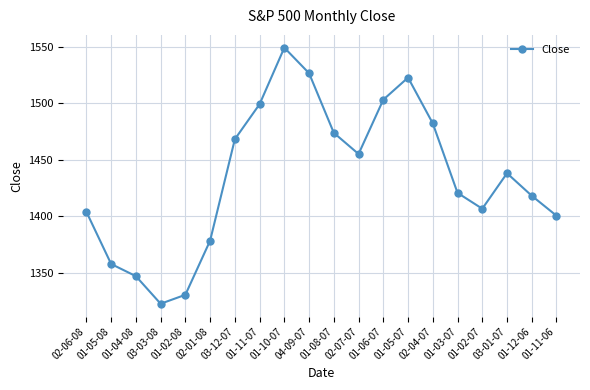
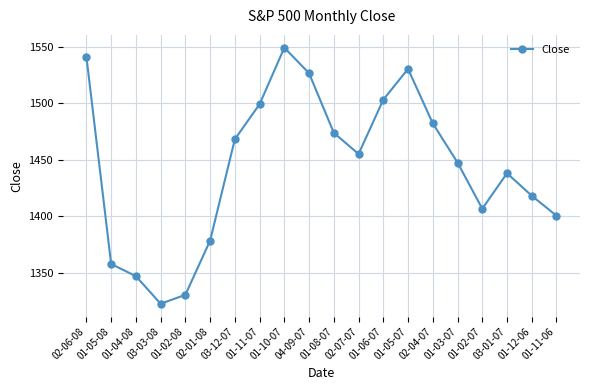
  {
-   "02-06-08": 1404,
+   "02-06-08": 1541,
    "01-05-08": 1358,
    "01-04-08": 1347,
    "03-03-08": 1323,
    "01-02-08": 1331,
    "02-01-08": 1379,
    "03-12-07": 1468,
    "01-11-07": 1499,
    "01-10-07": 1549,
    "04-09-07": 1527,
    "01-08-07": 1474,
    "02-07-07": 1455,
    "01-06-07": 1503,
-   "01-05-07": 1523,
+   "01-05-07": 1531,
    "02-04-07": 1482,
-   "01-03-07": 1421,
+   "01-03-07": 1448,
    "01-02-07": 1407,
    "03-01-07": 1438,
    "01-12-06": 1418,
    "01-11-06": 1401
  }
